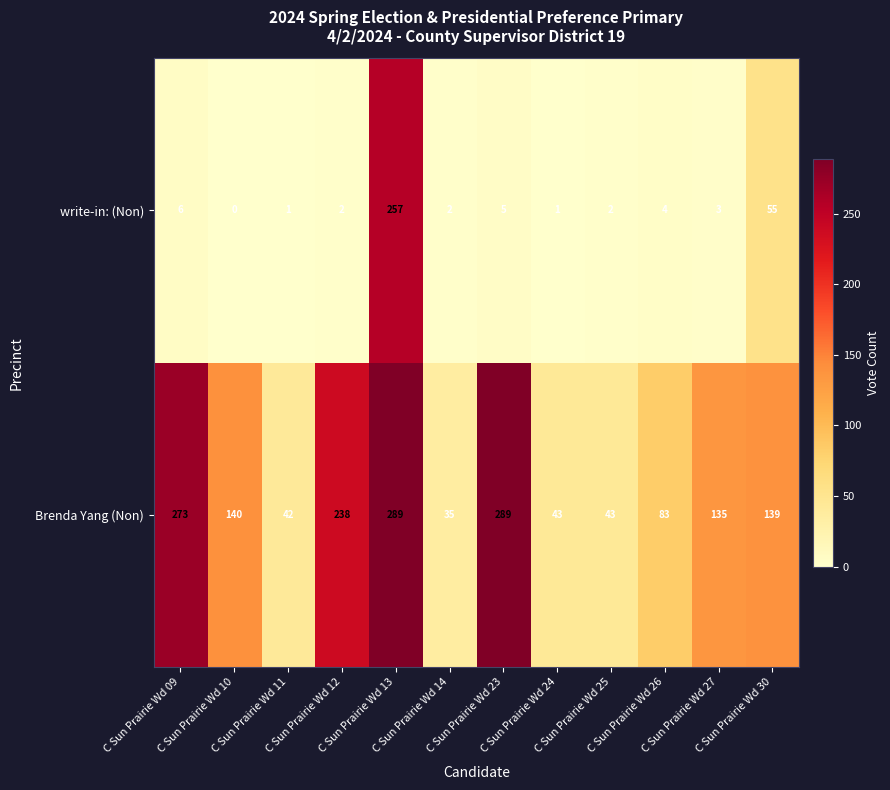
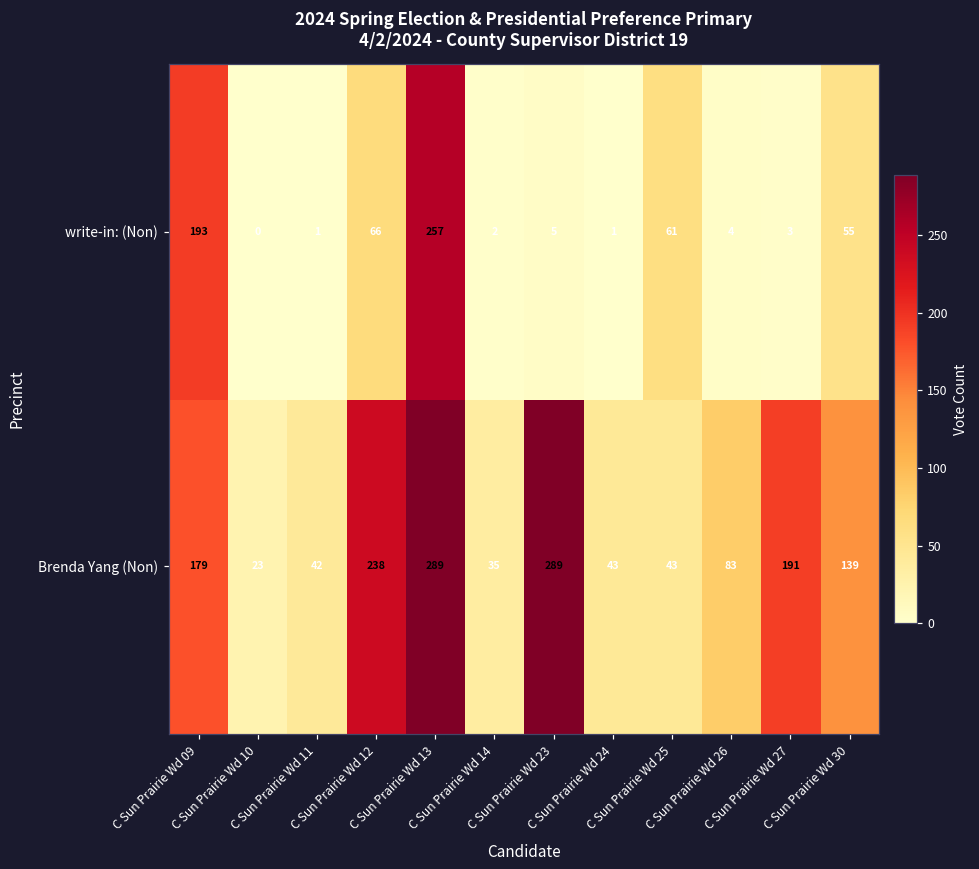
  {
    "write-in: (Non)": {
-     "C Sun Prairie Wd 09": 6,
+     "C Sun Prairie Wd 09": 193,
      "C Sun Prairie Wd 10": 0,
      "C Sun Prairie Wd 11": 1,
-     "C Sun Prairie Wd 12": 2,
+     "C Sun Prairie Wd 12": 66,
      "C Sun Prairie Wd 13": 257,
      "C Sun Prairie Wd 14": 2,
      "C Sun Prairie Wd 23": 5,
      "C Sun Prairie Wd 24": 1,
-     "C Sun Prairie Wd 25": 2,
+     "C Sun Prairie Wd 25": 61,
      "C Sun Prairie Wd 26": 4,
      "C Sun Prairie Wd 27": 3,
      "C Sun Prairie Wd 30": 55
    },
    "Brenda Yang (Non)": {
-     "C Sun Prairie Wd 09": 273,
-     "C Sun Prairie Wd 10": 140,
+     "C Sun Prairie Wd 09": 179,
+     "C Sun Prairie Wd 10": 23,
      "C Sun Prairie Wd 11": 42,
      "C Sun Prairie Wd 12": 238,
      "C Sun Prairie Wd 13": 289,
      "C Sun Prairie Wd 14": 35,
      "C Sun Prairie Wd 23": 289,
      "C Sun Prairie Wd 24": 43,
      "C Sun Prairie Wd 25": 43,
      "C Sun Prairie Wd 26": 83,
-     "C Sun Prairie Wd 27": 135,
+     "C Sun Prairie Wd 27": 191,
      "C Sun Prairie Wd 30": 139
    }
  }
